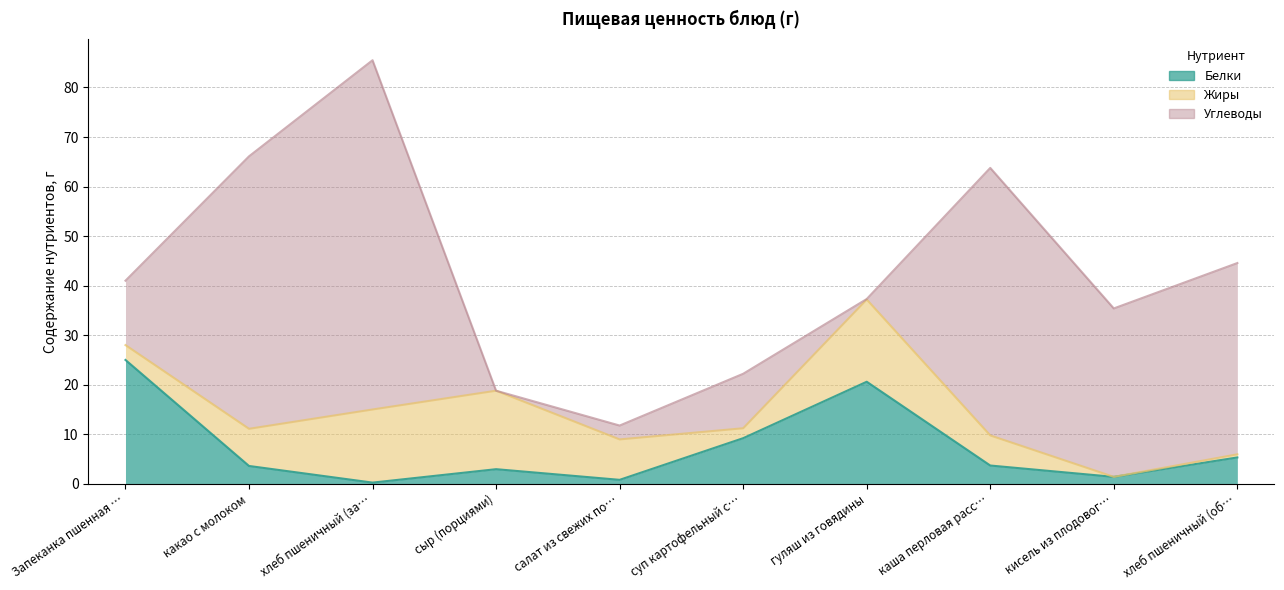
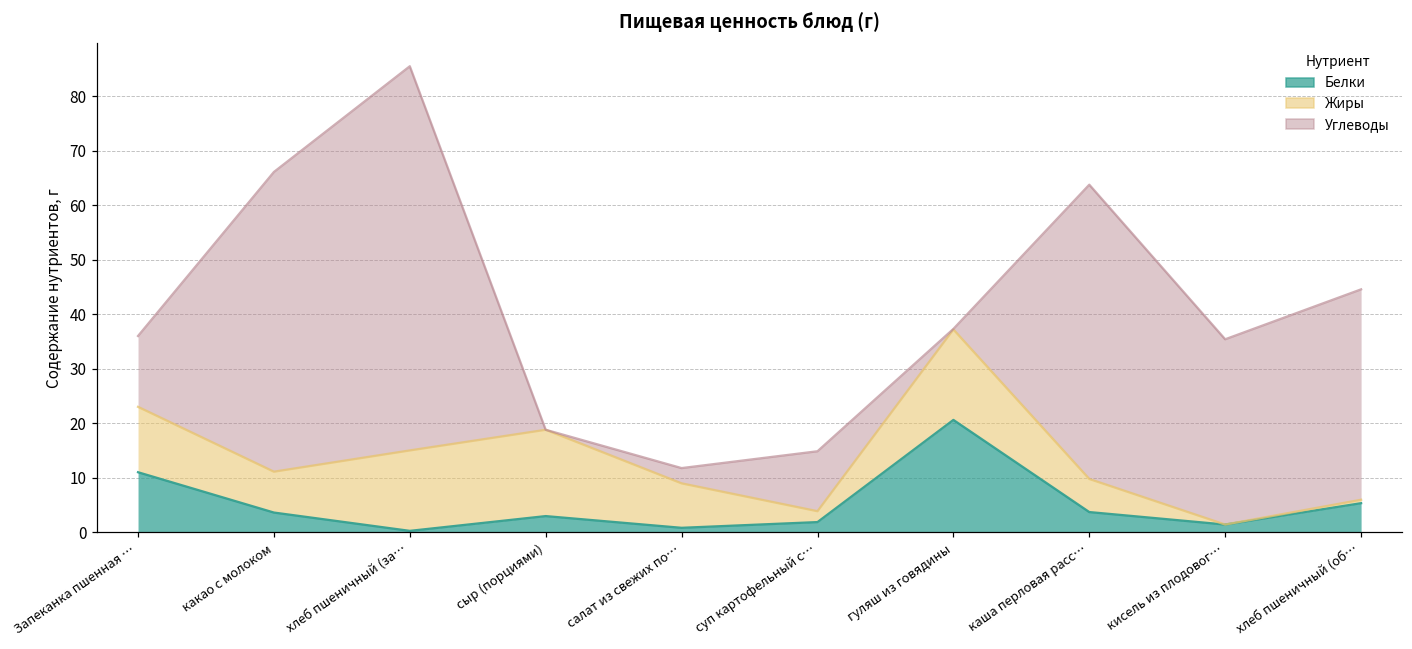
  {
    "Белки": {
-     "Запеканка пшенная …": 25,
+     "Запеканка пшенная …": 11,
      "какао с молоком": 4,
      "хлеб пшеничный (за…": 0,
      "сыр (порциями)": 3,
      "салат из свежих по…": 1,
-     "суп картофельный с…": 9,
+     "суп картофельный с…": 2,
      "гуляш из говядины": 21,
      "каша перловая расс…": 4,
      "хлеб пшеничный (об…": 5
    },
    "Жиры": {
-     "Запеканка пшенная …": 3,
+     "Запеканка пшенная …": 12,
      "какао с молоком": 8,
      "хлеб пшеничный (за…": 15,
      "салат из свежих по…": 8,
      "суп картофельный с…": 2,
      "каша перловая расс…": 6,
      "хлеб пшеничный (об…": 1
    },
    "Углеводы": {
      "Запеканка пшенная …": 13,
      "какао с молоком": 55,
      "хлеб пшеничный (за…": 71,
      "салат из свежих по…": 3,
      "суп картофельный с…": 11,
      "каша перловая расс…": 54,
      "кисель из плодовог…": 34,
      "хлеб пшеничный (об…": 39
    }
  }
